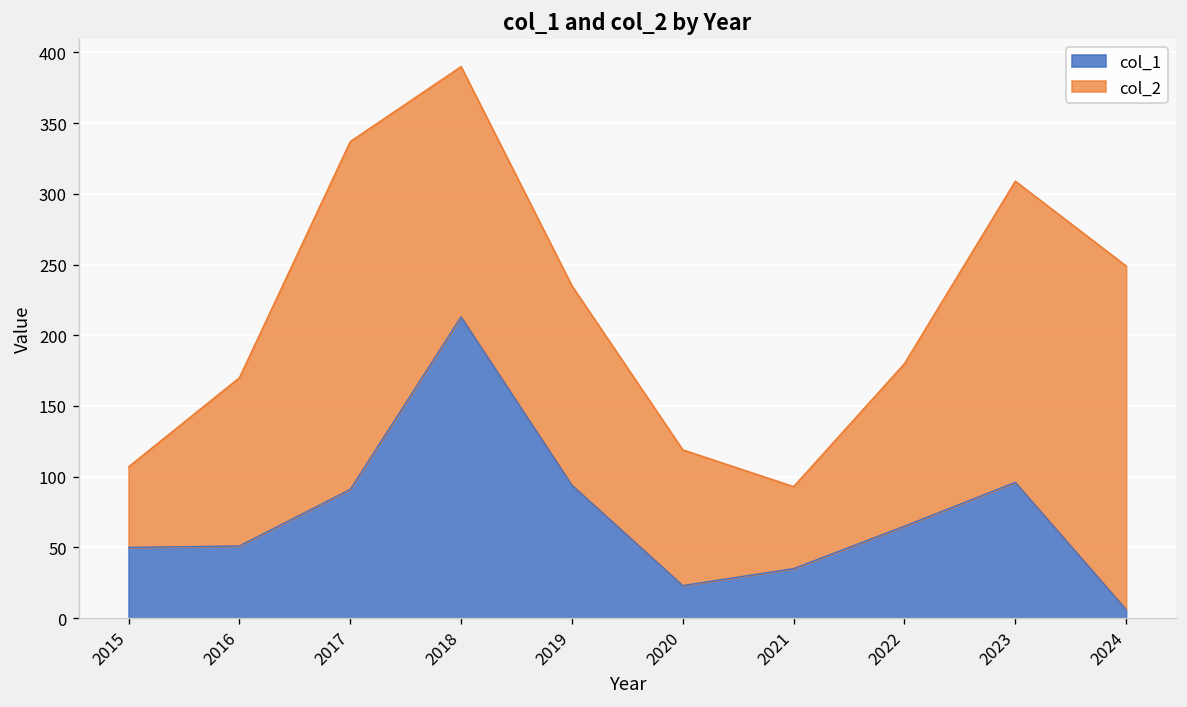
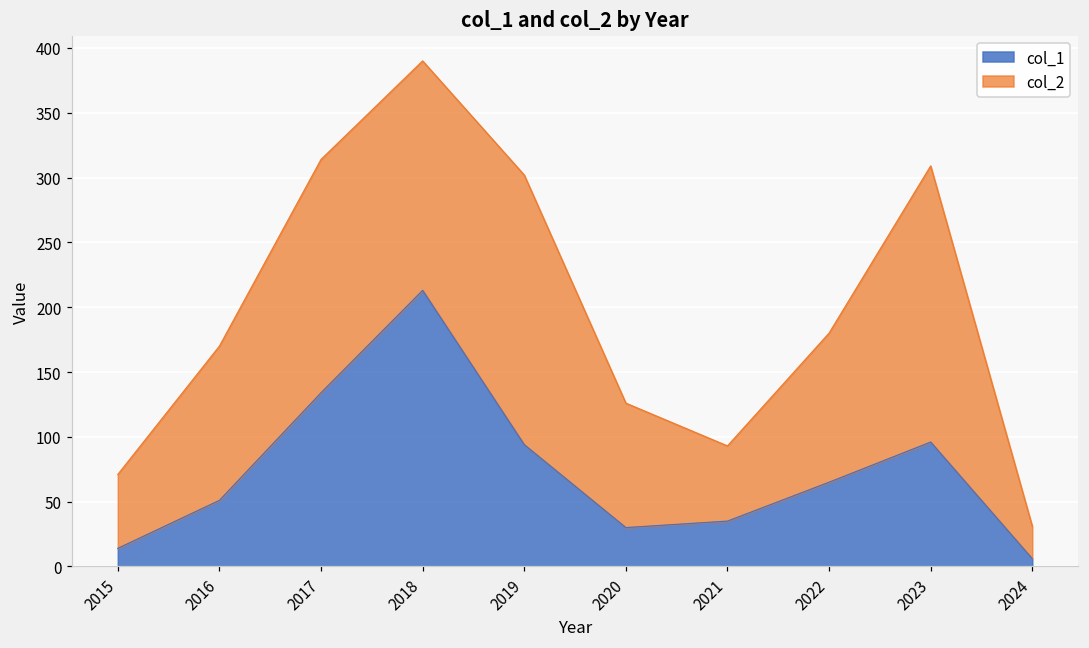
  {
    "col_1": {
-     "2015": 50,
+     "2015": 14,
      "2016": 51,
-     "2017": 91,
+     "2017": 134,
      "2018": 213,
      "2019": 94,
-     "2020": 23,
+     "2020": 30,
      "2021": 35,
      "2022": 65,
      "2023": 96,
      "2024": 6
    },
    "col_2": {
      "2015": 57,
      "2016": 119,
-     "2017": 246,
+     "2017": 180,
      "2018": 177,
-     "2019": 141,
+     "2019": 208,
      "2020": 96,
      "2021": 58,
      "2022": 115,
      "2023": 213,
-     "2024": 243
+     "2024": 25
    }
  }
